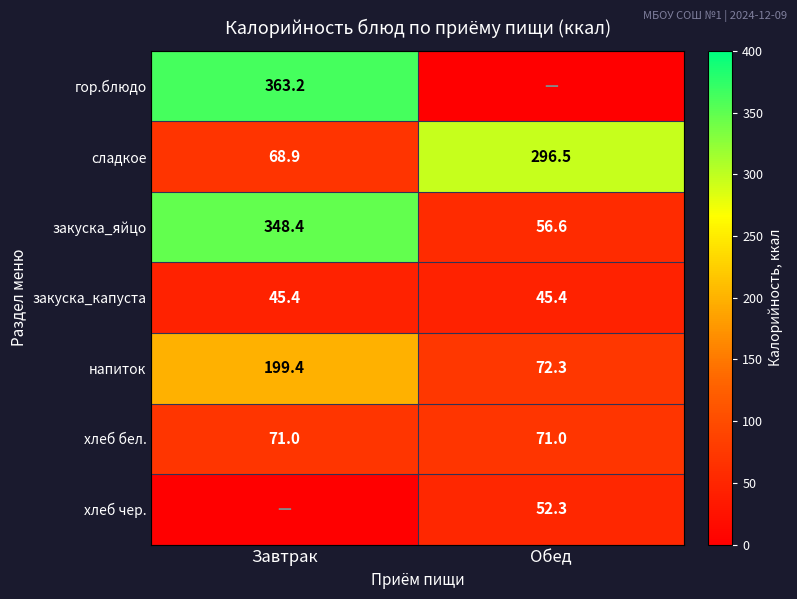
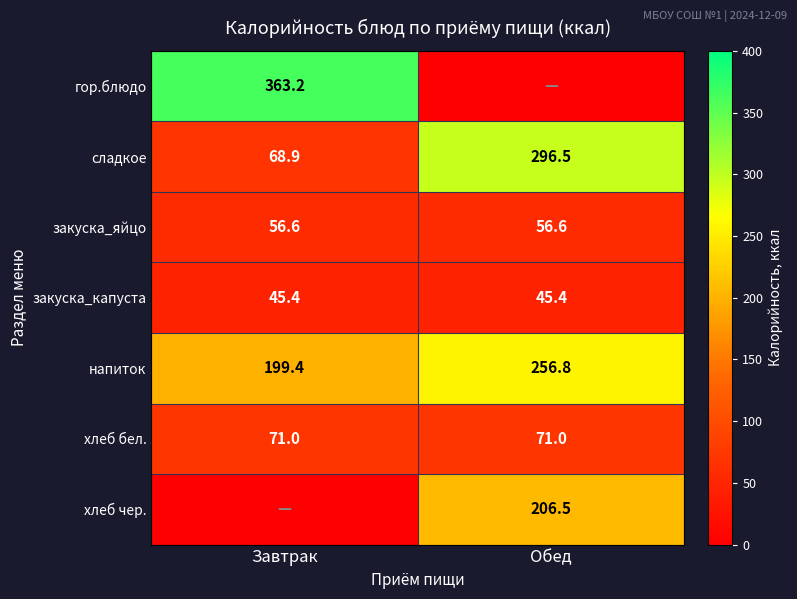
  {
    "гор.блюдо": {
      "Завтрак": 363.2
    },
    "сладкое": {
      "Завтрак": 68.9,
      "Обед": 296.5
    },
    "закуска_яйцо": {
-     "Завтрак": 348.4,
+     "Завтрак": 56.6,
      "Обед": 56.6
    },
    "закуска_капуста": {
      "Завтрак": 45.4,
      "Обед": 45.4
    },
    "напиток": {
      "Завтрак": 199.4,
-     "Обед": 72.3
+     "Обед": 256.8
    },
    "хлеб бел.": {
      "Завтрак": 71.0,
      "Обед": 71.0
    },
    "хлеб чер.": {
-     "Обед": 52.3
+     "Обед": 206.5
    }
  }
